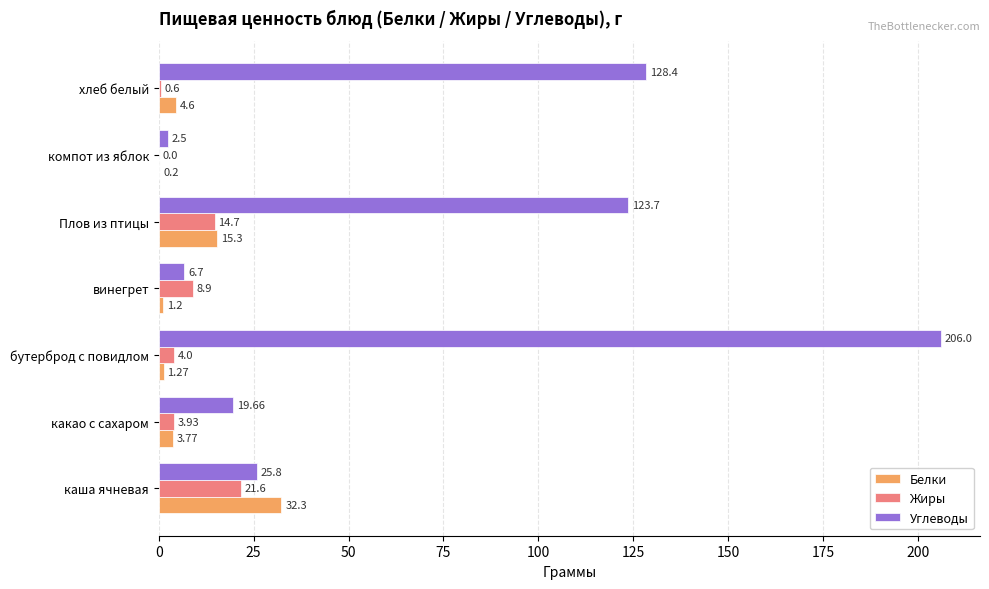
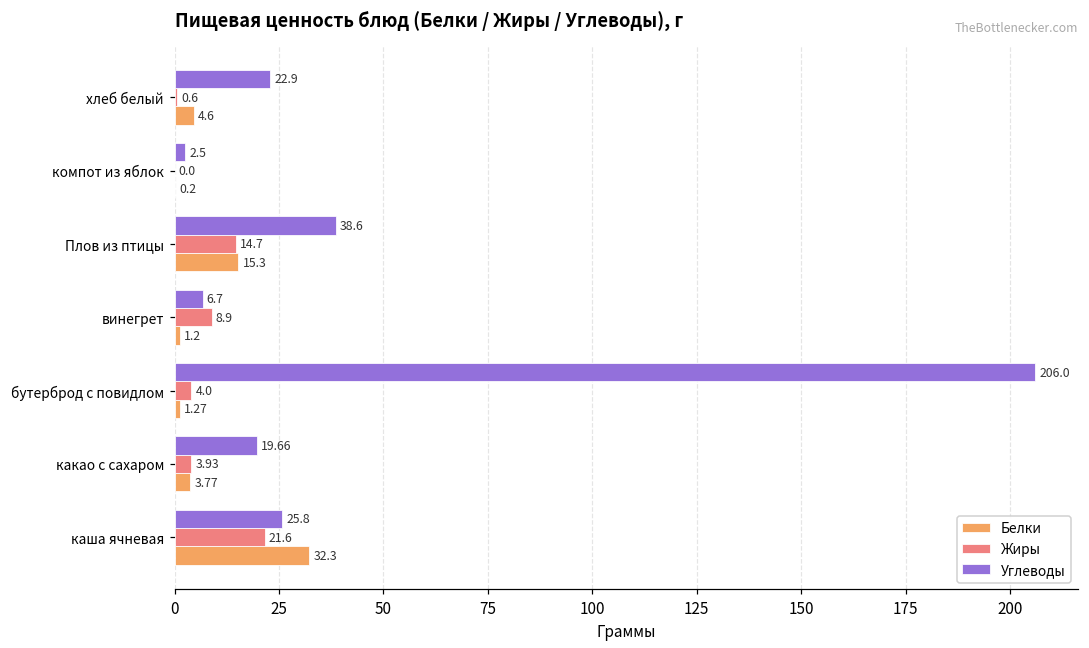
  {
    "Углеводы": {
-     "хлеб белый": 128.4,
+     "хлеб белый": 22.9,
      "компот из яблок": 2.5,
-     "Плов из птицы": 123.7,
+     "Плов из птицы": 38.6,
      "винегрет": 6.7,
      "бутерброд с повидлом": 206.0,
      "какао с сахаром": 19.66,
      "каша ячневая": 25.8
    }
  }
